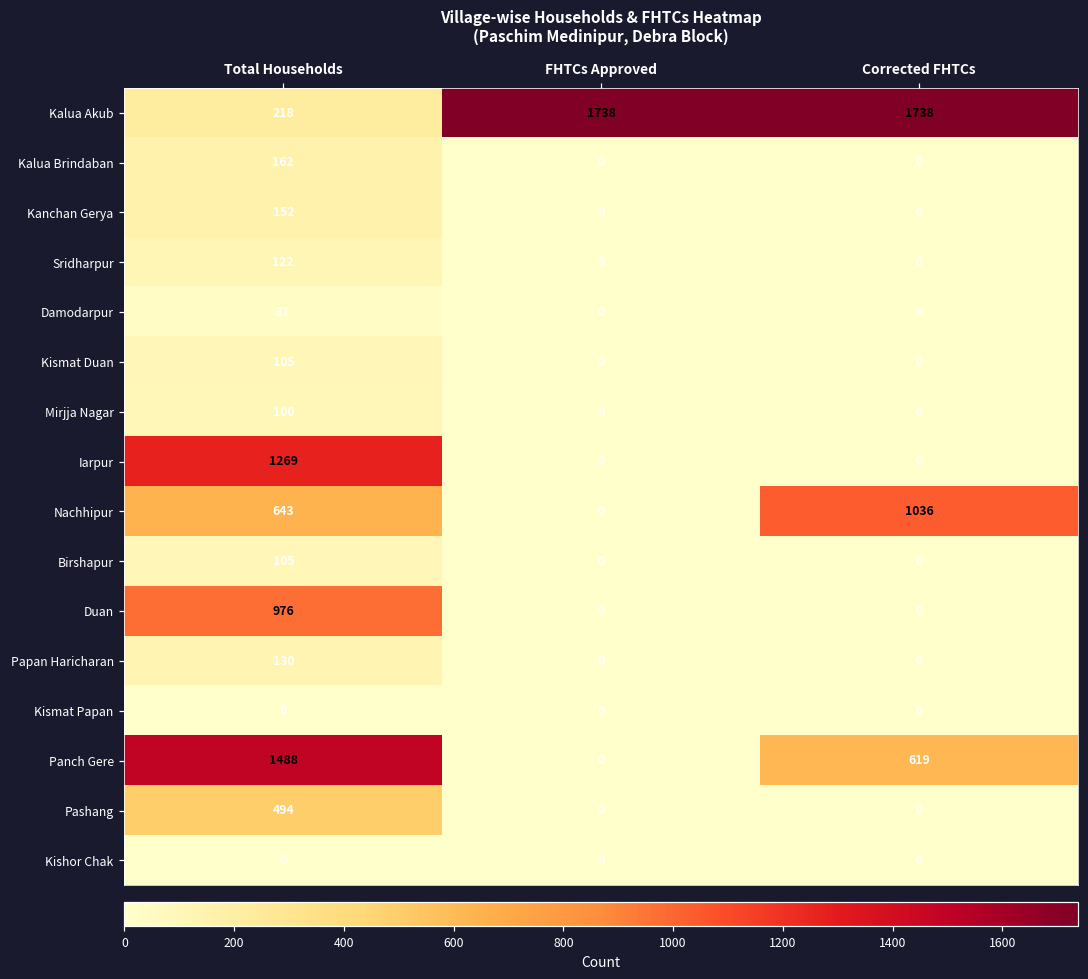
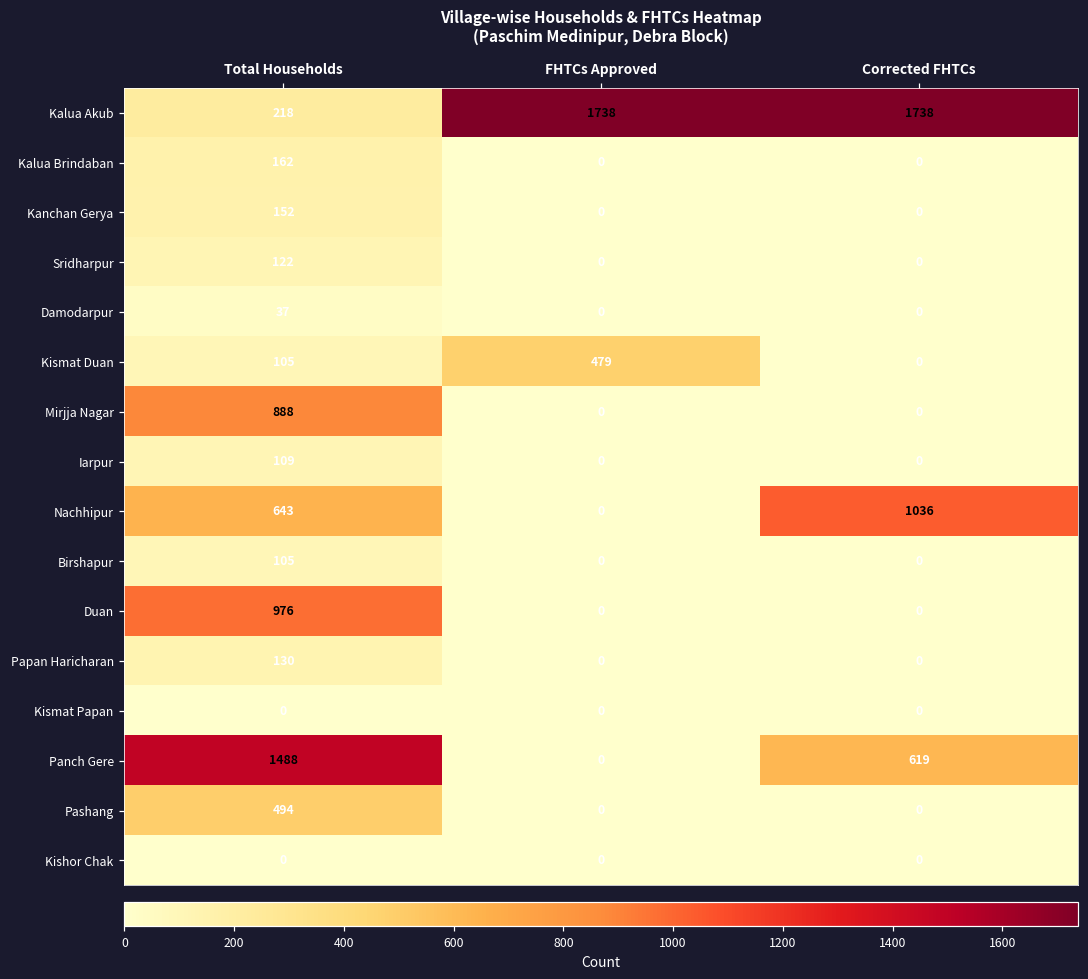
  {
    "Kalua Akub": {
      "Total Households": 218,
      "FHTCs Approved": 1738,
      "Corrected FHTCs": 1738
    },
    "Kalua Brindaban": {
      "Total Households": 162,
      "FHTCs Approved": 0,
      "Corrected FHTCs": 0
    },
    "Kanchan Gerya": {
      "Total Households": 152,
      "FHTCs Approved": 0,
      "Corrected FHTCs": 0
    },
    "Sridharpur": {
      "Total Households": 122,
      "FHTCs Approved": 0,
      "Corrected FHTCs": 0
    },
    "Damodarpur": {
      "Total Households": 37,
      "FHTCs Approved": 0,
      "Corrected FHTCs": 0
    },
    "Kismat Duan": {
      "Total Households": 105,
-     "FHTCs Approved": 0,
+     "FHTCs Approved": 479,
      "Corrected FHTCs": 0
    },
    "Mirjja Nagar": {
-     "Total Households": 100,
+     "Total Households": 888,
      "FHTCs Approved": 0,
      "Corrected FHTCs": 0
    },
    "Iarpur": {
-     "Total Households": 1269,
+     "Total Households": 109,
      "FHTCs Approved": 0,
      "Corrected FHTCs": 0
    },
    "Nachhipur": {
      "Total Households": 643,
      "FHTCs Approved": 0,
      "Corrected FHTCs": 1036
    },
    "Birshapur": {
      "Total Households": 105,
      "FHTCs Approved": 0,
      "Corrected FHTCs": 0
    },
    "Duan": {
      "Total Households": 976,
      "FHTCs Approved": 0,
      "Corrected FHTCs": 0
    },
    "Papan Haricharan": {
      "Total Households": 130,
      "FHTCs Approved": 0,
      "Corrected FHTCs": 0
    },
    "Kismat Papan": {
      "Total Households": 0,
      "FHTCs Approved": 0,
      "Corrected FHTCs": 0
    },
    "Panch Gere": {
      "Total Households": 1488,
      "FHTCs Approved": 0,
      "Corrected FHTCs": 619
    },
    "Pashang": {
      "Total Households": 494,
      "FHTCs Approved": 0,
      "Corrected FHTCs": 0
    },
    "Kishor Chak": {
      "Total Households": 0,
      "FHTCs Approved": 0,
      "Corrected FHTCs": 0
    }
  }
